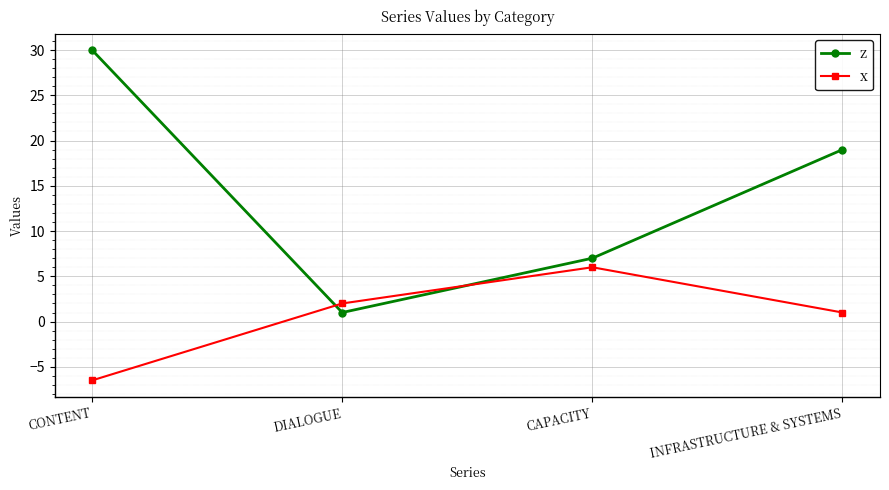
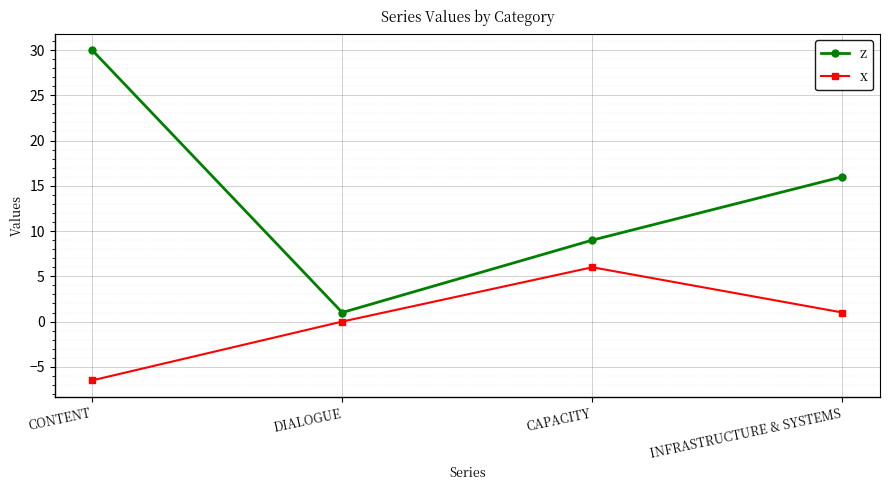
  {
    "z": {
      "CONTENT": 30,
      "DIALOGUE": 1,
-     "CAPACITY": 7,
-     "INFRASTRUCTURE & SYSTEMS": 19
+     "CAPACITY": 9,
+     "INFRASTRUCTURE & SYSTEMS": 16
    },
    "x": {
      "CONTENT": -7,
-     "DIALOGUE": 2,
+     "DIALOGUE": 0,
      "CAPACITY": 6,
      "INFRASTRUCTURE & SYSTEMS": 1
    }
  }
